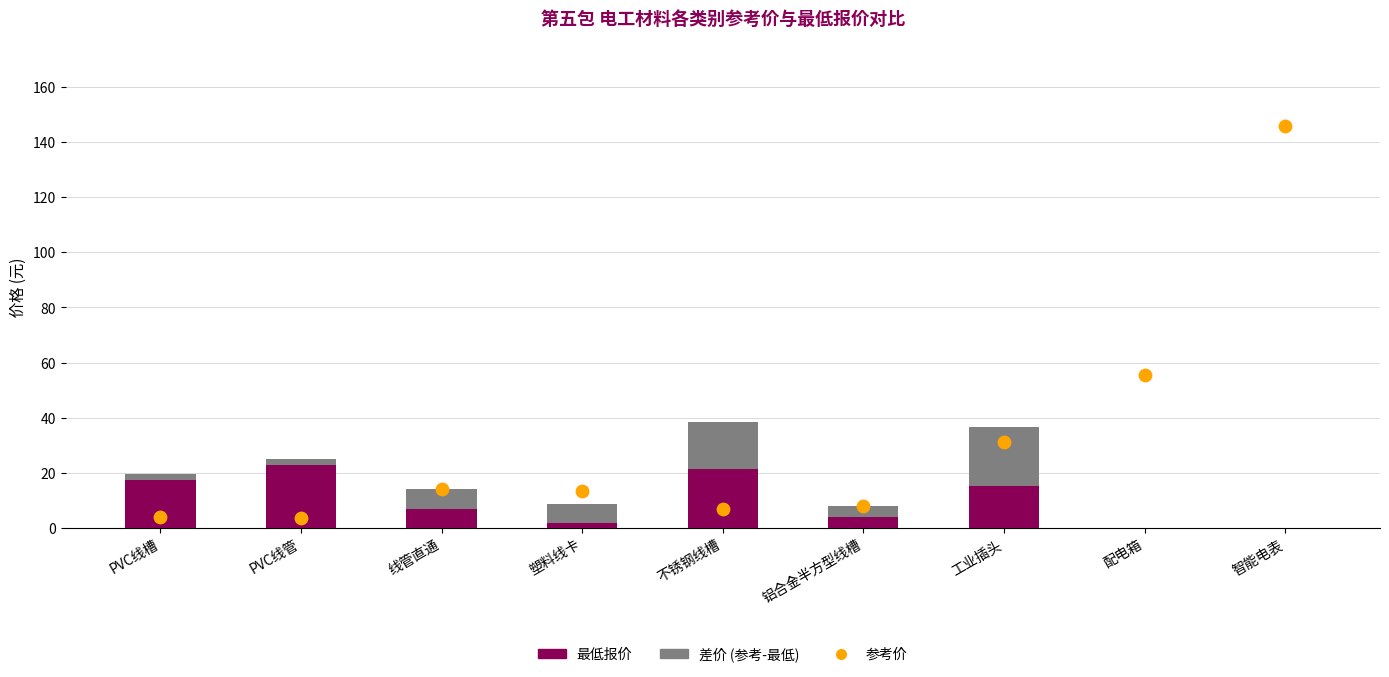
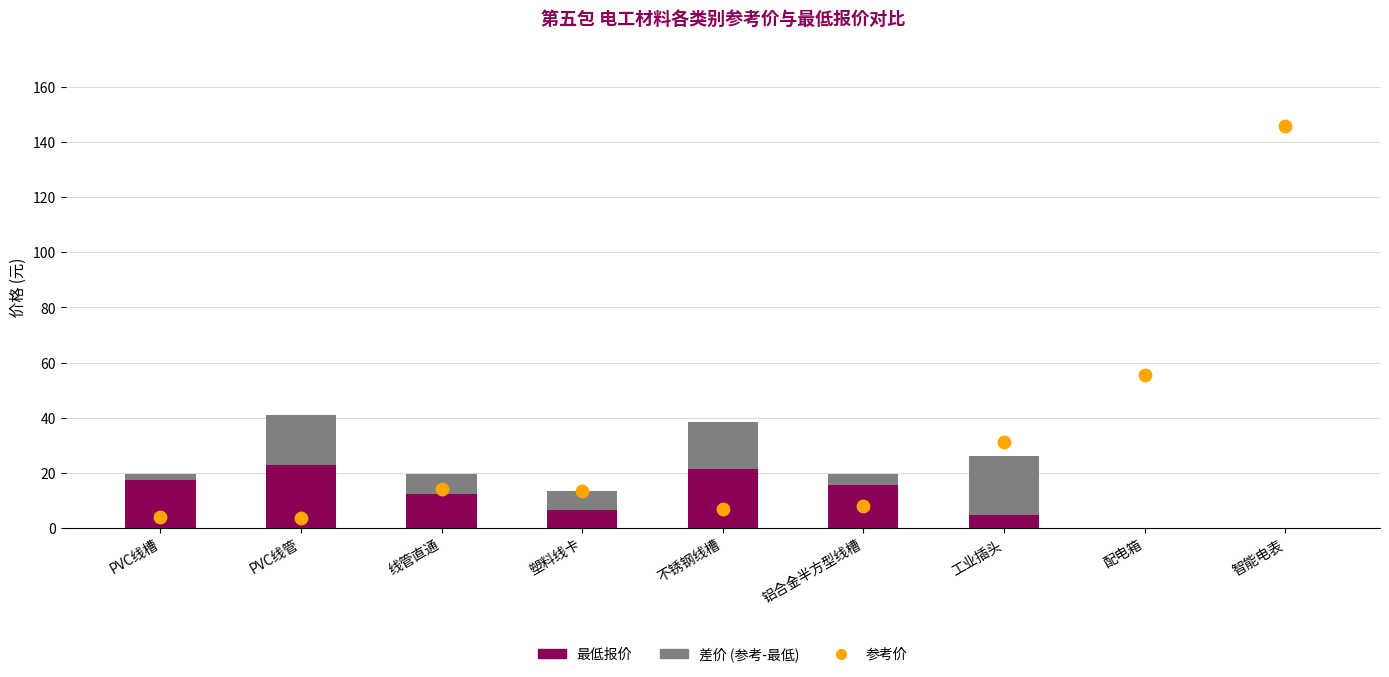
  {
    "最低报价": {
      "PVC线槽": 17,
      "PVC线管": 23,
-     "线管直通": 7,
-     "塑料线卡": 2,
+     "线管直通": 12,
+     "塑料线卡": 7,
      "不锈钢线槽": 21,
-     "铝合金半方型线槽": 4,
-     "工业插头": 15,
+     "铝合金半方型线槽": 16,
+     "工业插头": 5,
      "配电箱": 0,
      "智能电表": 0
    },
    "差价 (参考-最低)": {
      "PVC线槽": 2,
-     "PVC线管": 2,
+     "PVC线管": 18,
      "线管直通": 7,
      "塑料线卡": 7,
      "不锈钢线槽": 17,
      "铝合金半方型线槽": 4,
      "工业插头": 21,
      "配电箱": 0,
      "智能电表": 0
    }
  }
